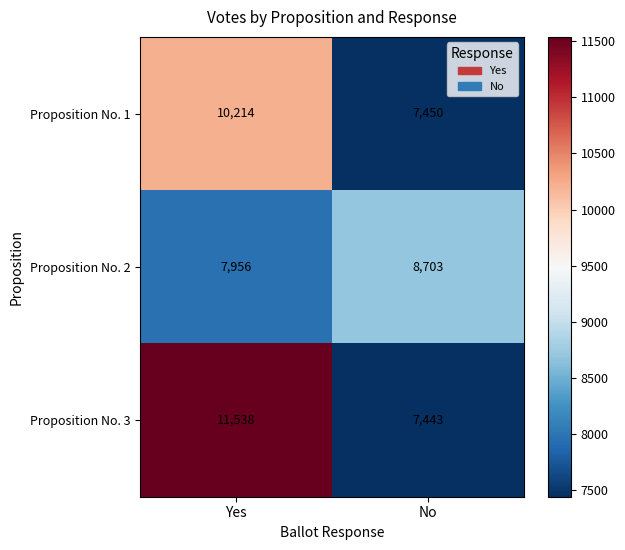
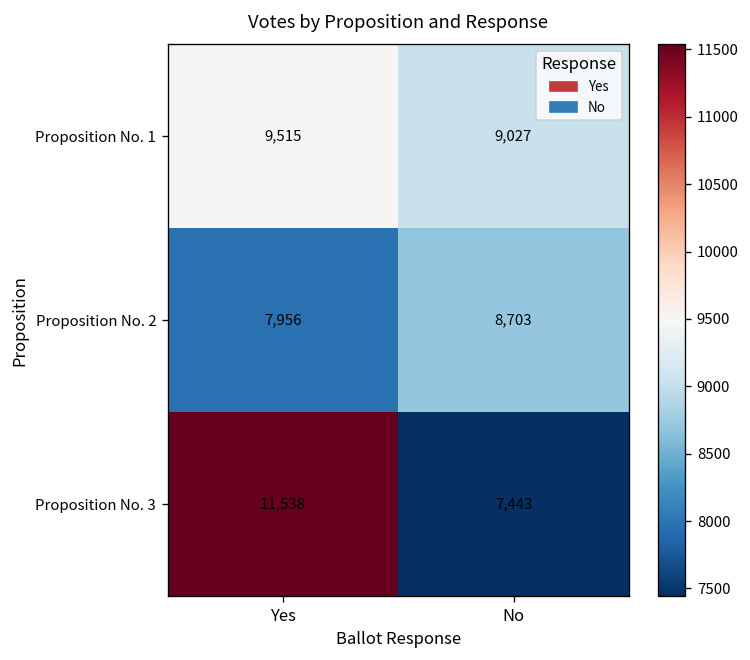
  {
    "Proposition No. 1": {
-     "Yes": "10,214",
-     "No": "7,450"
+     "Yes": "9,515",
+     "No": "9,027"
    },
    "Proposition No. 2": {
      "Yes": "7,956",
      "No": "8,703"
    },
    "Proposition No. 3": {
      "Yes": "11,538",
      "No": "7,443"
    }
  }
